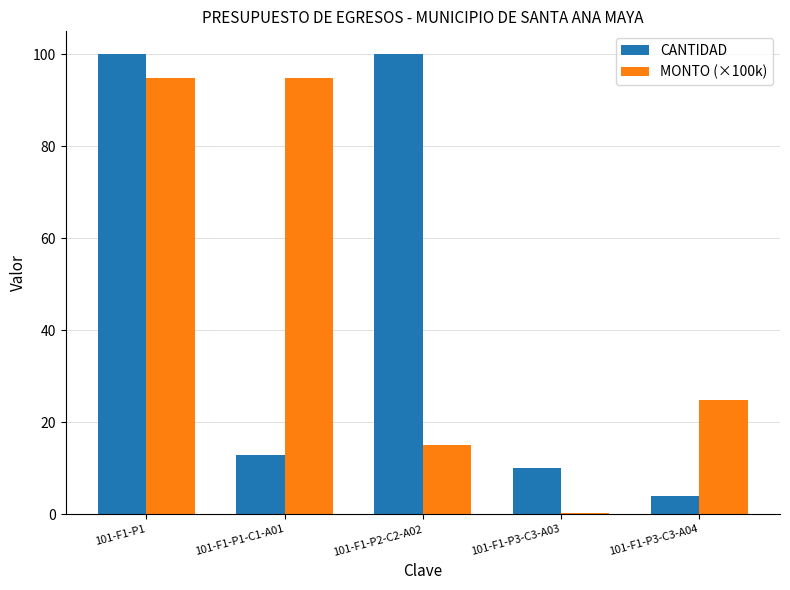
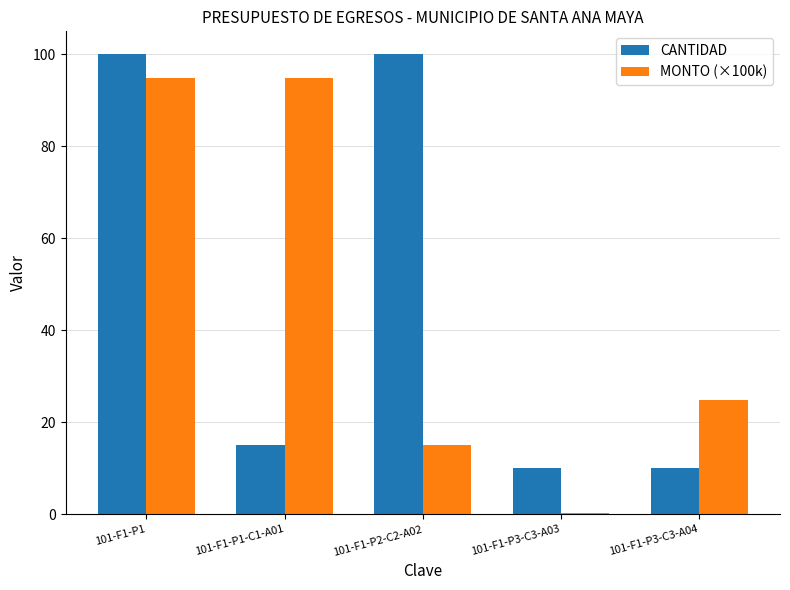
  {
    "CANTIDAD": {
      "101-F1-P1": 100,
-     "101-F1-P1-C1-A01": 13,
+     "101-F1-P1-C1-A01": 15,
      "101-F1-P2-C2-A02": 100,
      "101-F1-P3-C3-A03": 10,
-     "101-F1-P3-C3-A04": 4
+     "101-F1-P3-C3-A04": 10
    },
    "MONTO (×100k)": {
      "101-F1-P1": 95,
      "101-F1-P1-C1-A01": 95,
      "101-F1-P2-C2-A02": 15,
      "101-F1-P3-C3-A04": 25
    }
  }
